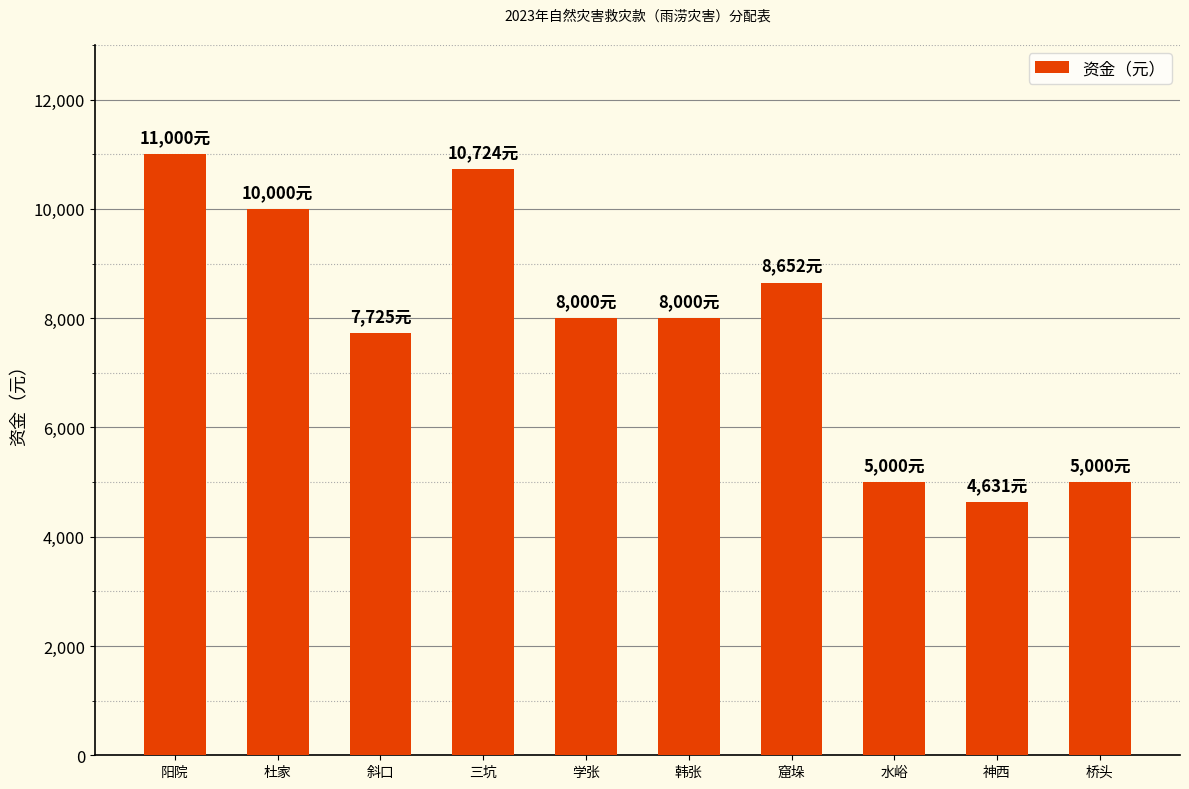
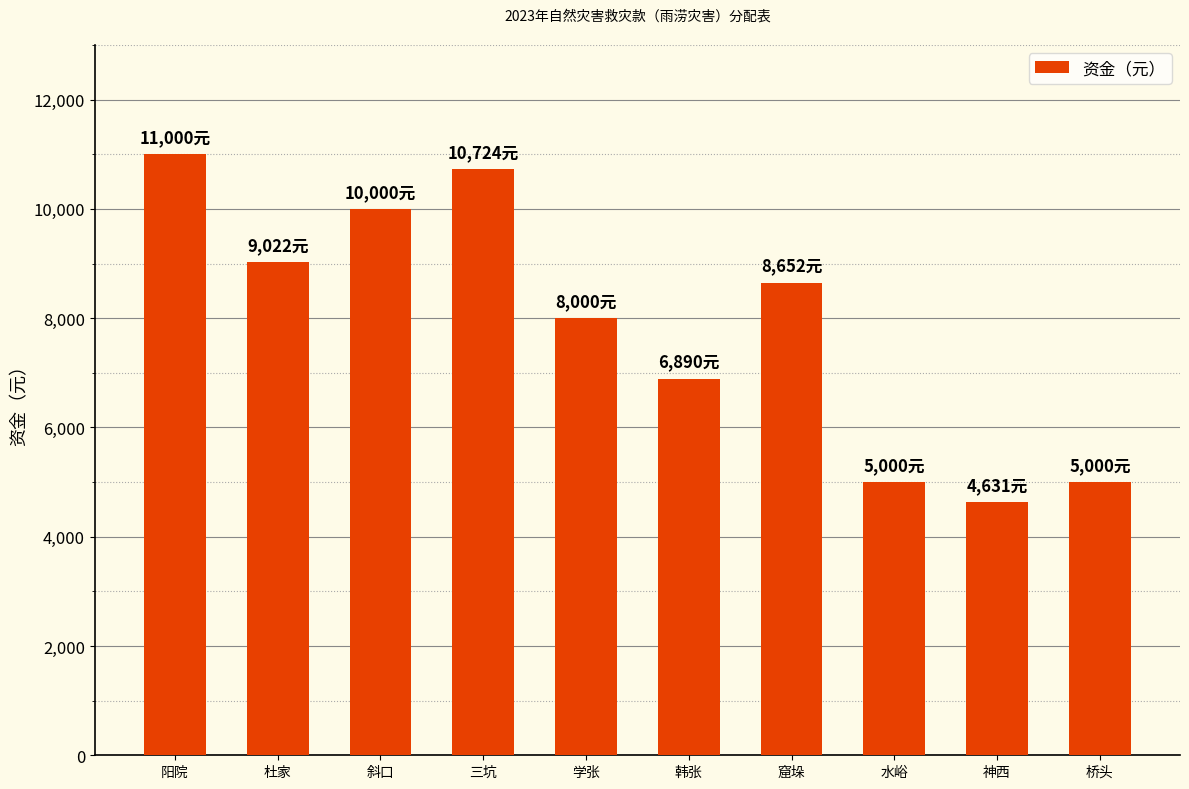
  {
    "阳院": "11,000元",
-   "杜家": "10,000元",
-   "斜口": "7,725元",
+   "杜家": "9,022元",
+   "斜口": "10,000元",
    "三坑": "10,724元",
    "学张": "8,000元",
-   "韩张": "8,000元",
+   "韩张": "6,890元",
    "窟垛": "8,652元",
    "水峪": "5,000元",
    "神西": "4,631元",
    "桥头": "5,000元"
  }
